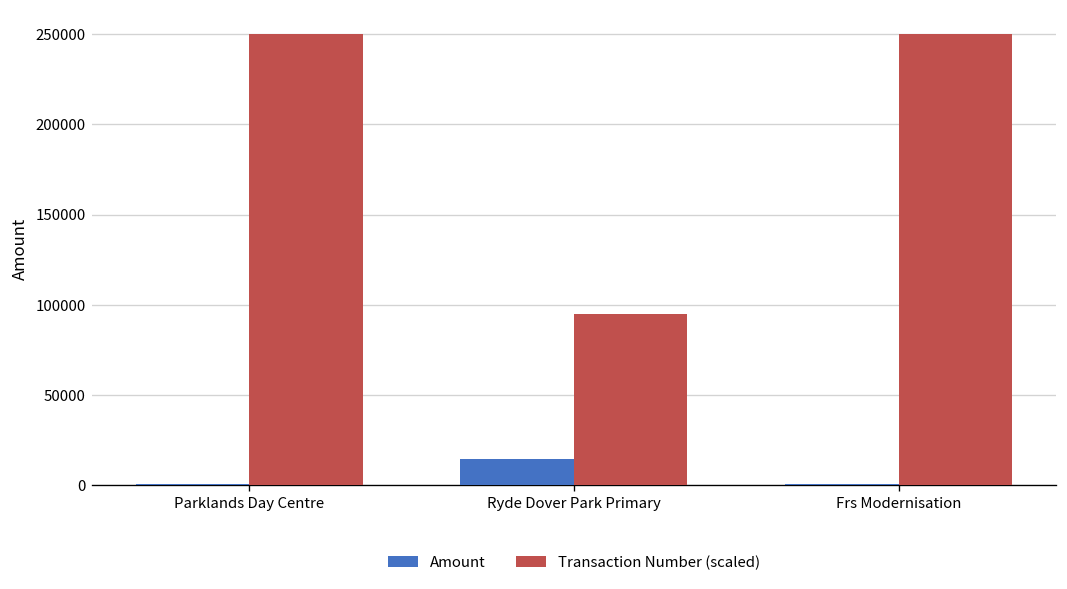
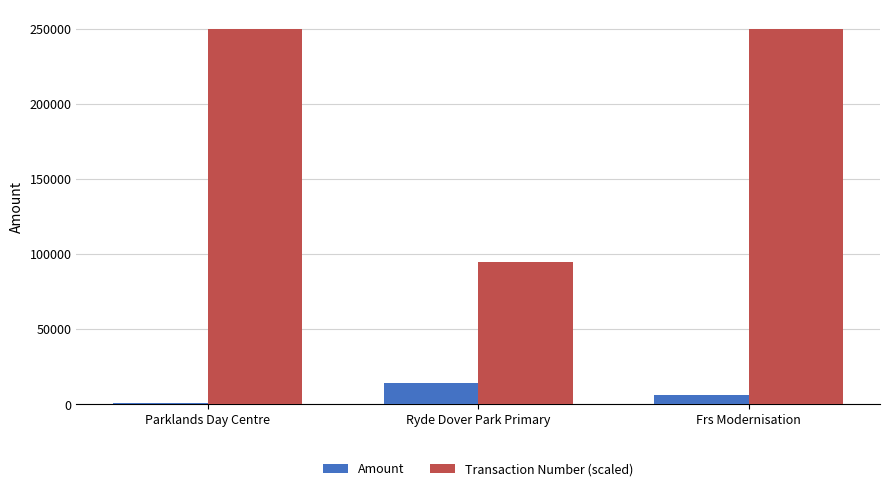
  {
    "Amount": {
      "Ryde Dover Park Primary": 14000,
-     "Frs Modernisation": 1000
+     "Frs Modernisation": 6000
    },
    "Transaction Number (scaled)": {
      "Parklands Day Centre": 250000,
      "Ryde Dover Park Primary": 95000,
      "Frs Modernisation": 250000
    }
  }
